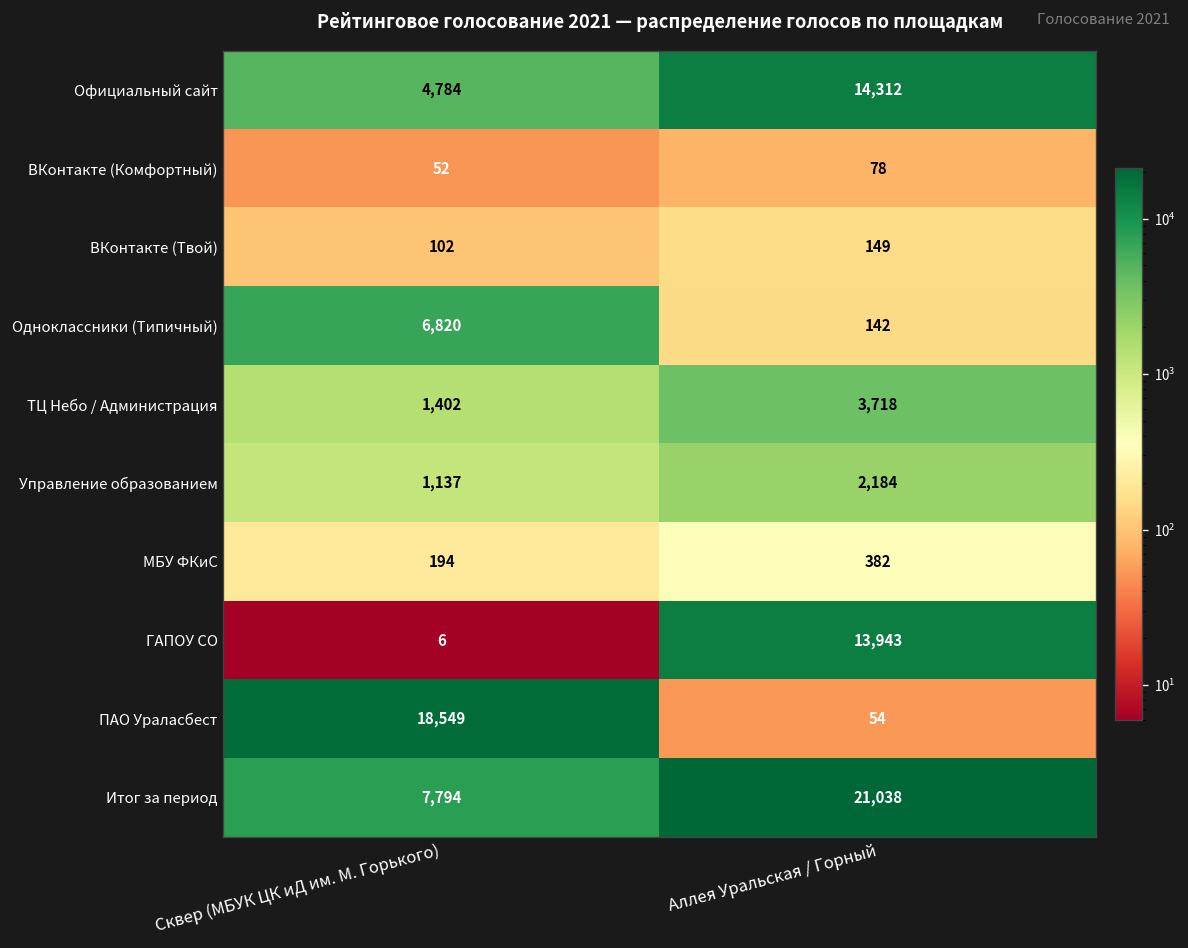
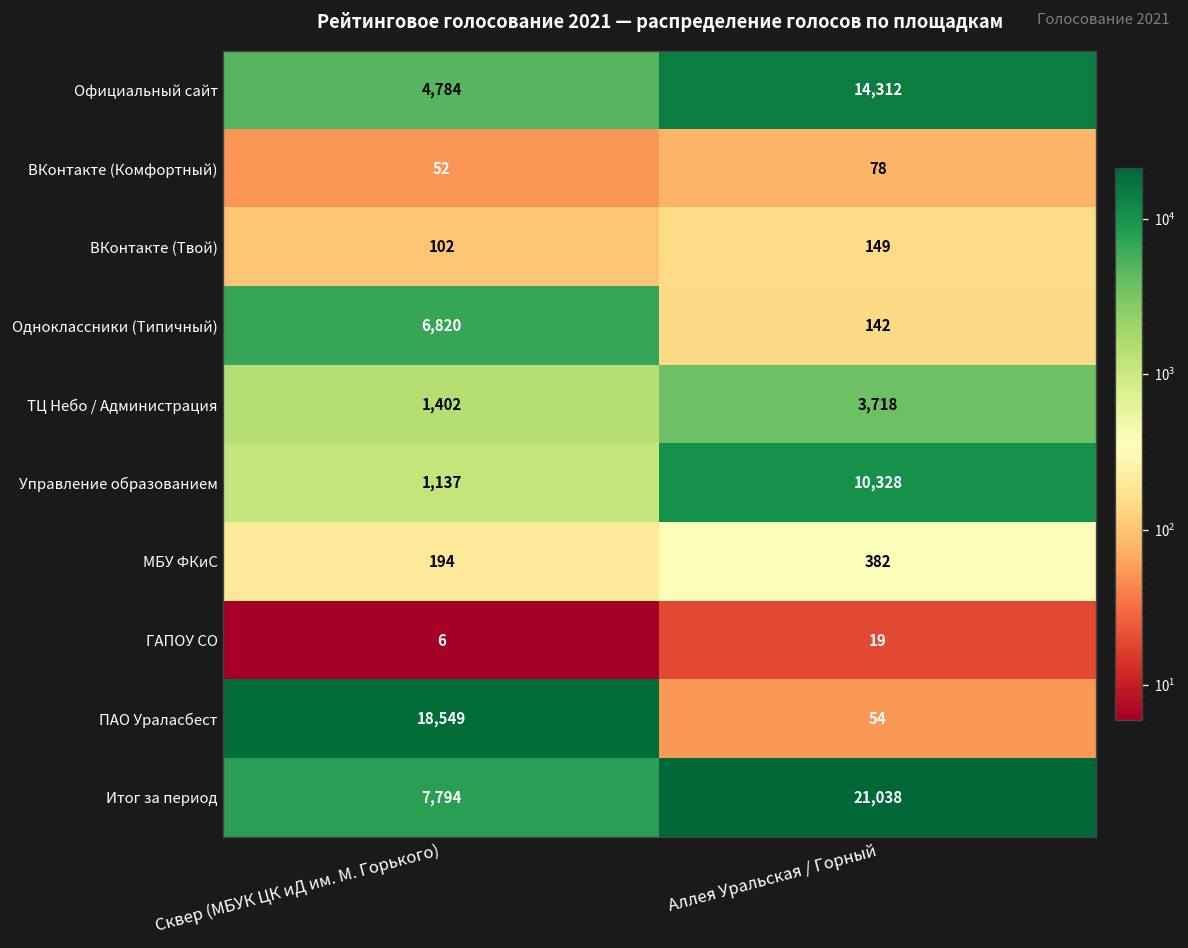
  {
    "Официальный сайт": {
      "Сквер (МБУК ЦК иД им. М. Горького)": "4,784",
      "Аллея Уральская / Горный": "14,312"
    },
    "ВКонтакте (Комфортный)": {
      "Сквер (МБУК ЦК иД им. М. Горького)": "52",
      "Аллея Уральская / Горный": "78"
    },
    "ВКонтакте (Твой)": {
      "Сквер (МБУК ЦК иД им. М. Горького)": "102",
      "Аллея Уральская / Горный": "149"
    },
    "Одноклассники (Типичный)": {
      "Сквер (МБУК ЦК иД им. М. Горького)": "6,820",
      "Аллея Уральская / Горный": "142"
    },
    "ТЦ Небо / Администрация": {
      "Сквер (МБУК ЦК иД им. М. Горького)": "1,402",
      "Аллея Уральская / Горный": "3,718"
    },
    "Управление образованием": {
      "Сквер (МБУК ЦК иД им. М. Горького)": "1,137",
-     "Аллея Уральская / Горный": "2,184"
+     "Аллея Уральская / Горный": "10,328"
    },
    "МБУ ФКиС": {
      "Сквер (МБУК ЦК иД им. М. Горького)": "194",
      "Аллея Уральская / Горный": "382"
    },
    "ГАПОУ СО": {
      "Сквер (МБУК ЦК иД им. М. Горького)": "6",
-     "Аллея Уральская / Горный": "13,943"
+     "Аллея Уральская / Горный": "19"
    },
    "ПАО Ураласбест": {
      "Сквер (МБУК ЦК иД им. М. Горького)": "18,549",
      "Аллея Уральская / Горный": "54"
    },
    "Итог за период": {
      "Сквер (МБУК ЦК иД им. М. Горького)": "7,794",
      "Аллея Уральская / Горный": "21,038"
    }
  }
